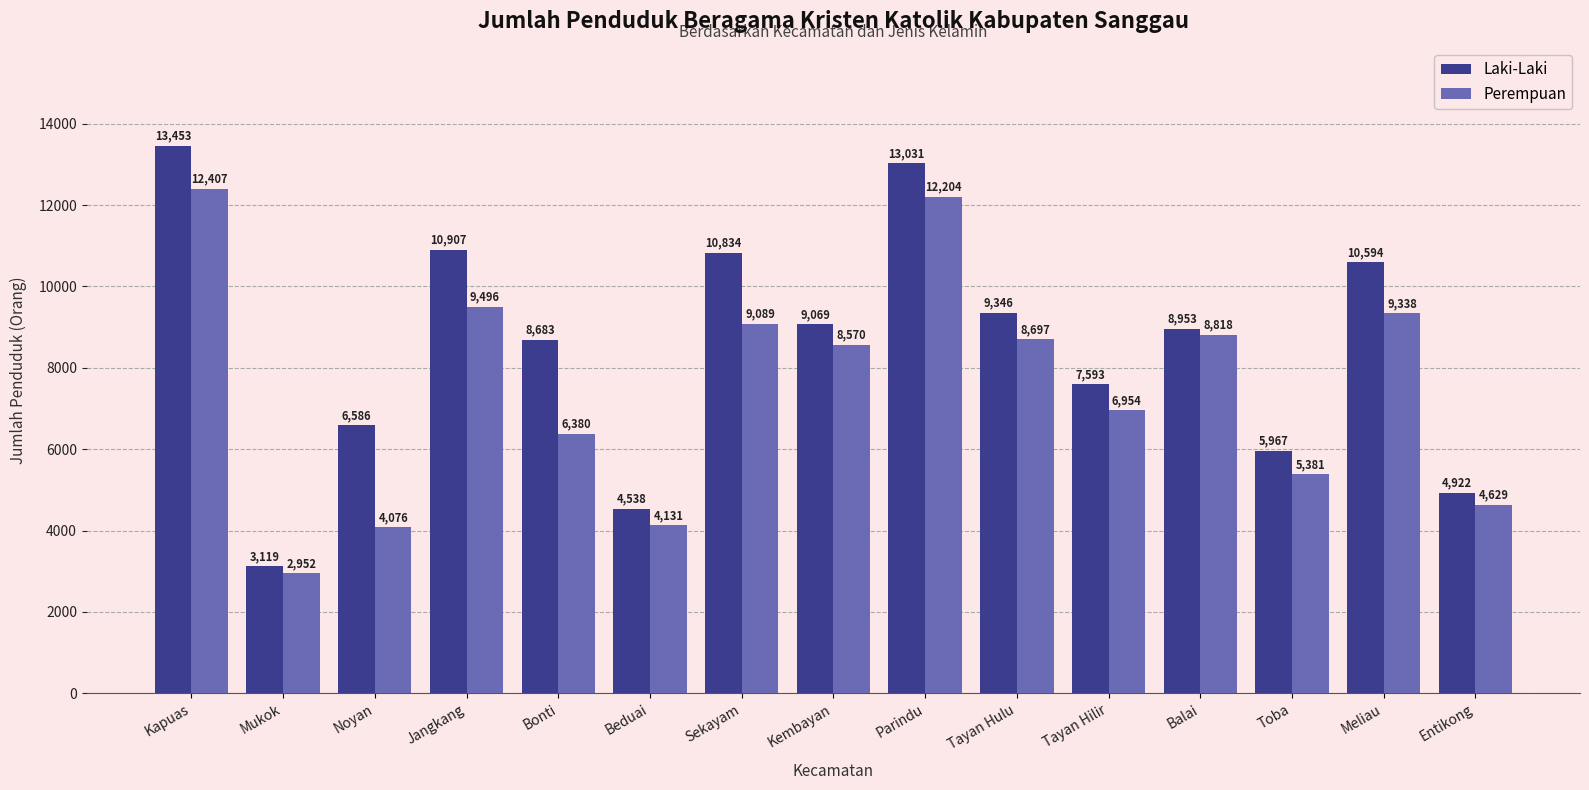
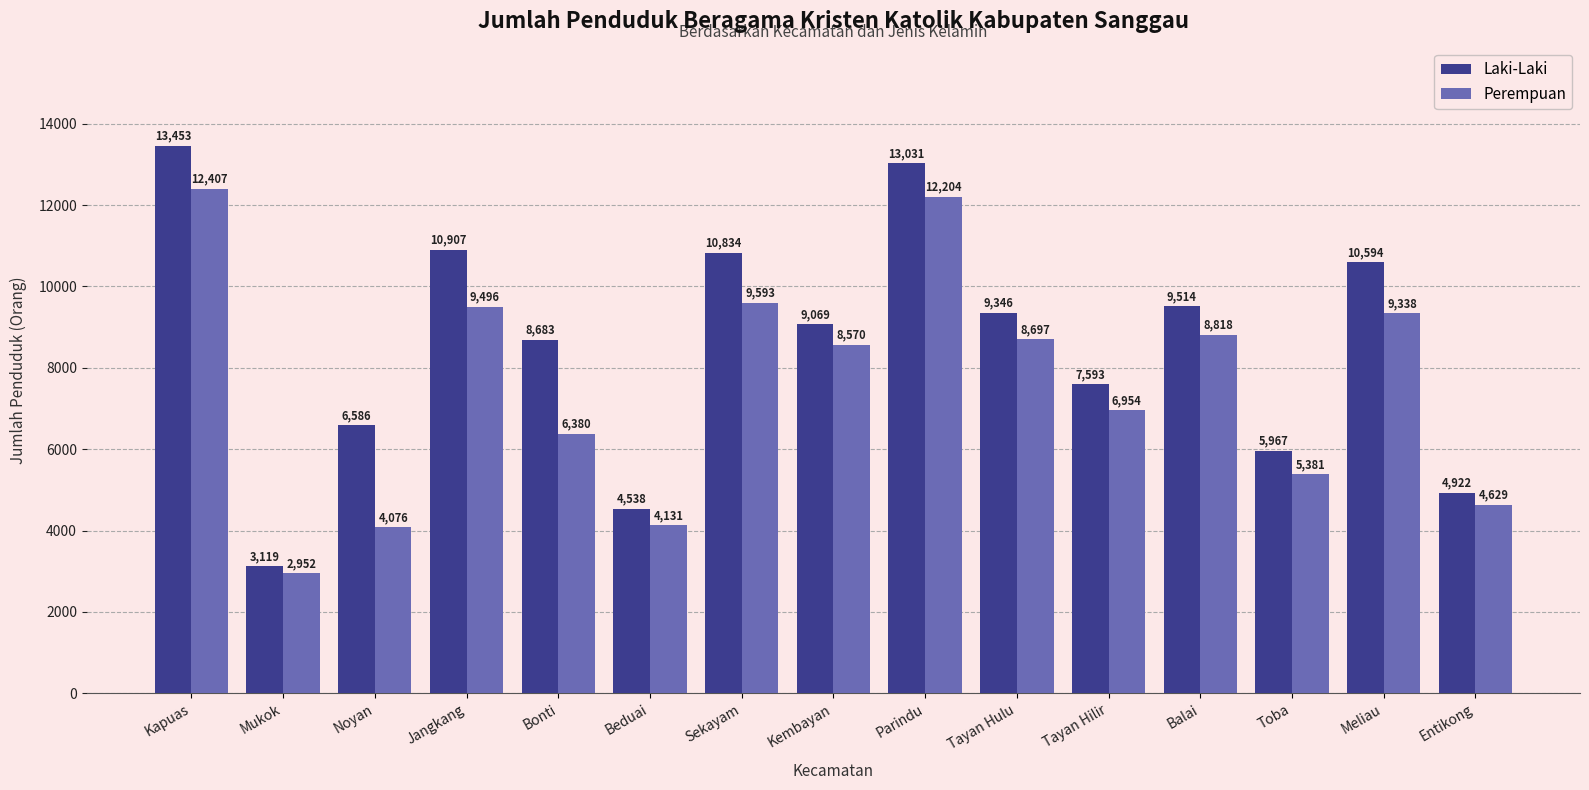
  {
    "Laki-Laki": {
      "Kapuas": "13,453",
      "Mukok": "3,119",
      "Noyan": "6,586",
      "Jangkang": "10,907",
      "Bonti": "8,683",
      "Beduai": "4,538",
      "Sekayam": "10,834",
      "Kembayan": "9,069",
      "Parindu": "13,031",
      "Tayan Hulu": "9,346",
      "Tayan Hilir": "7,593",
-     "Balai": "8,953",
+     "Balai": "9,514",
      "Toba": "5,967",
      "Meliau": "10,594",
      "Entikong": "4,922"
    },
    "Perempuan": {
      "Kapuas": "12,407",
      "Mukok": "2,952",
      "Noyan": "4,076",
      "Jangkang": "9,496",
      "Bonti": "6,380",
      "Beduai": "4,131",
-     "Sekayam": "9,089",
+     "Sekayam": "9,593",
      "Kembayan": "8,570",
      "Parindu": "12,204",
      "Tayan Hulu": "8,697",
      "Tayan Hilir": "6,954",
      "Balai": "8,818",
      "Toba": "5,381",
      "Meliau": "9,338",
      "Entikong": "4,629"
    }
  }
